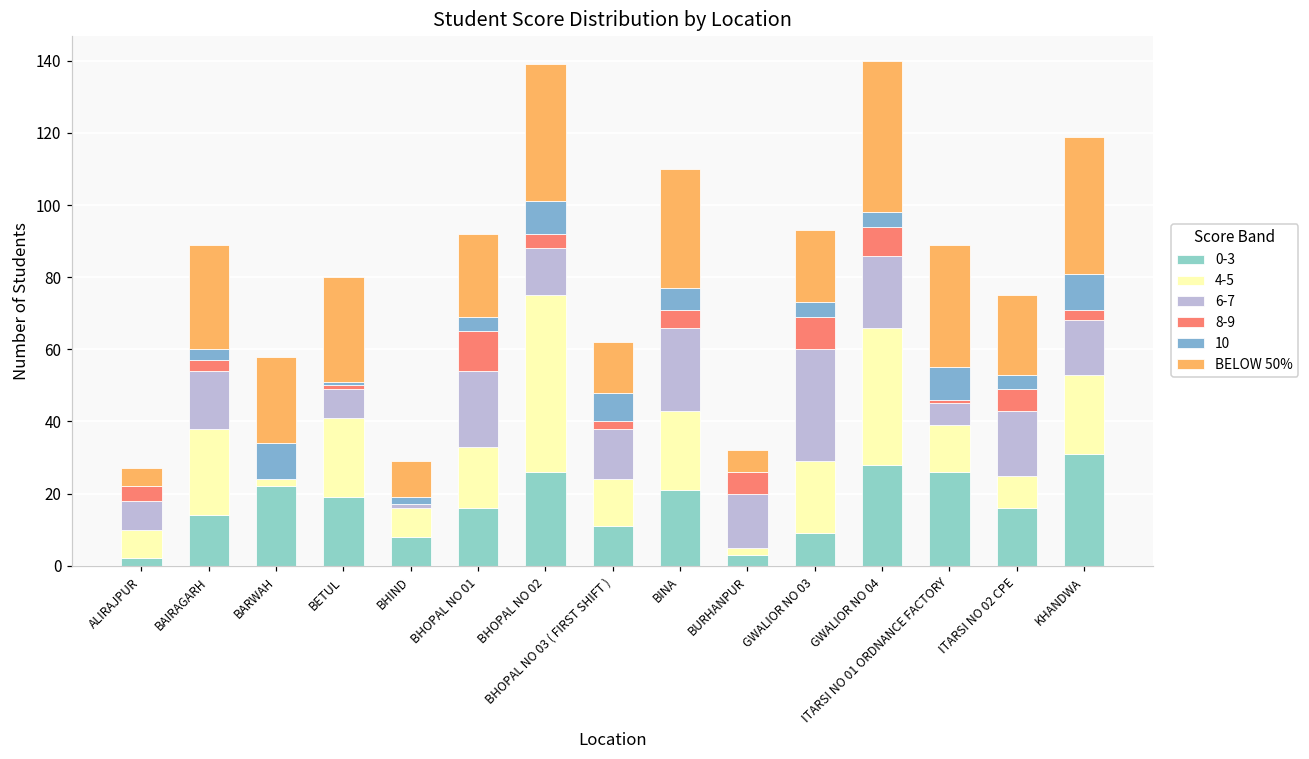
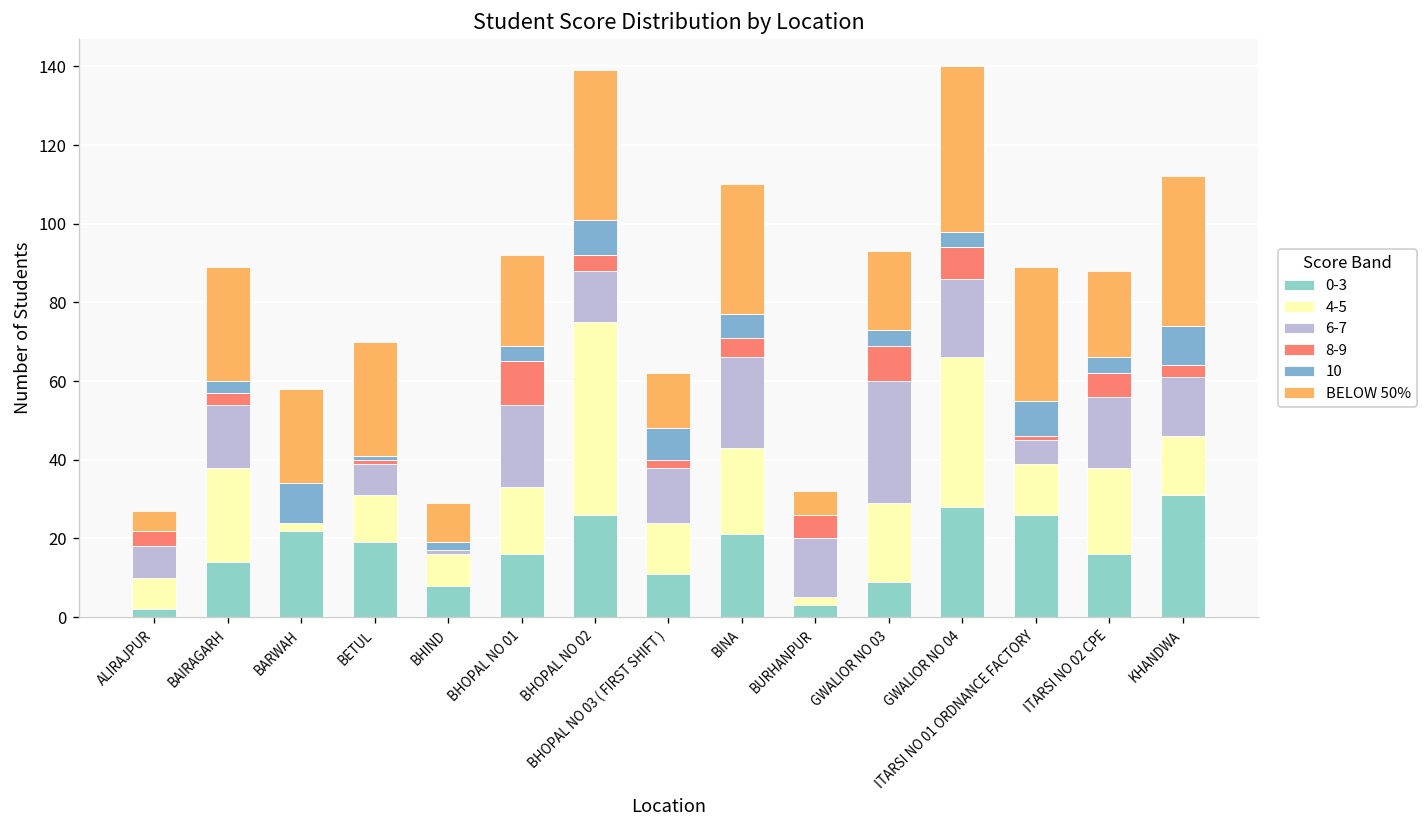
  {
    "4-5": {
      "ALIRAJPUR": 8,
      "BAIRAGARH": 24,
      "BARWAH": 2,
-     "BETUL": 22,
+     "BETUL": 12,
      "BHIND": 8,
      "BHOPAL NO 01": 17,
      "BHOPAL NO 02": 49,
      "BHOPAL NO 03 ( FIRST SHIFT )": 13,
      "BINA": 22,
      "BURHANPUR": 2,
      "GWALIOR NO 03": 20,
      "GWALIOR NO 04": 38,
      "ITARSI NO 01 ORDNANCE FACTORY": 13,
-     "ITARSI NO 02 CPE": 9,
-     "KHANDWA": 22
+     "ITARSI NO 02 CPE": 22,
+     "KHANDWA": 15
    }
  }
